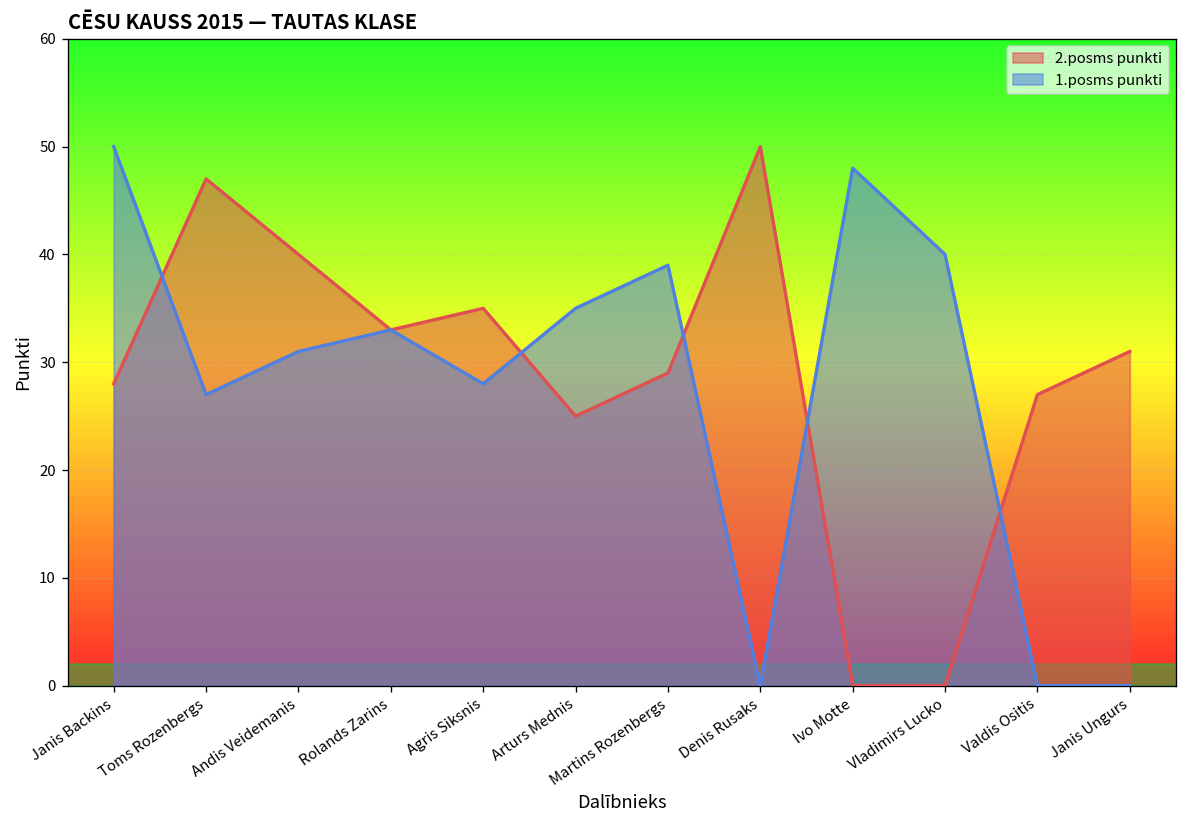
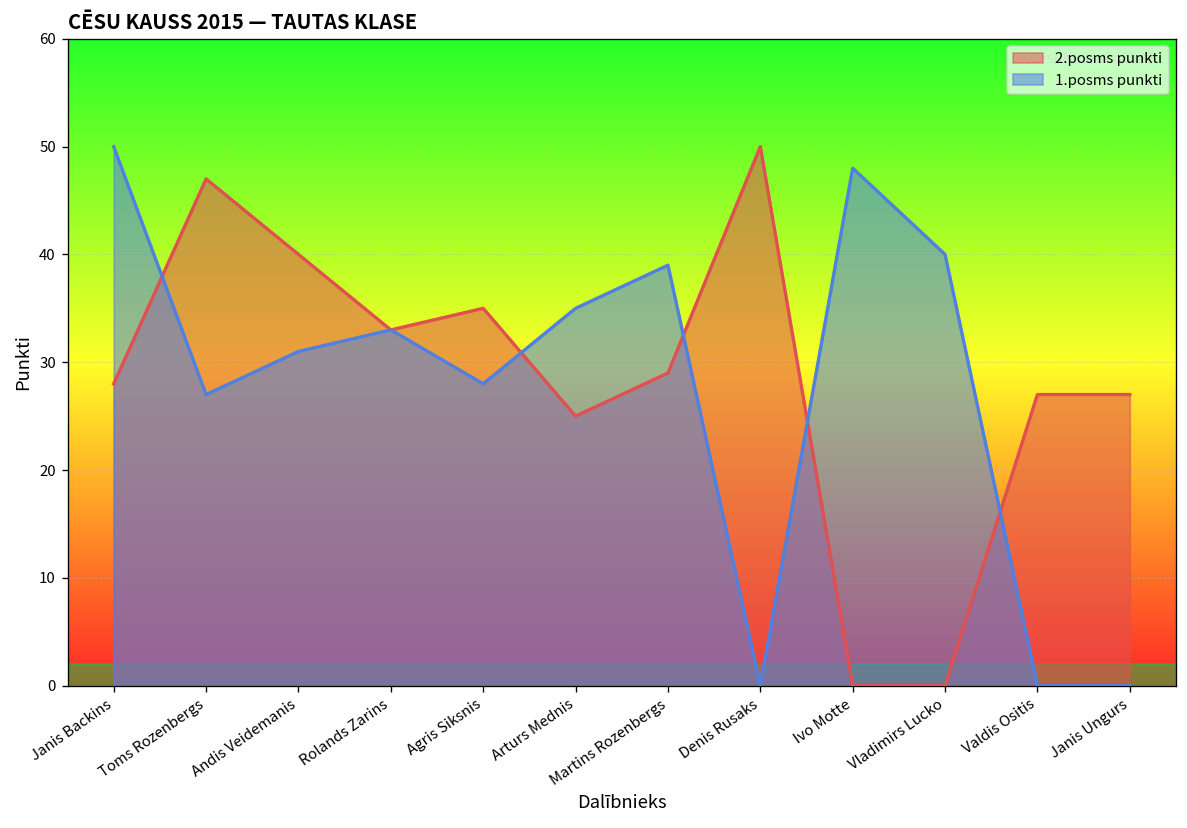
  {
    "2.posms punkti": {
      "Janis Backins": 28,
      "Toms Rozenbergs": 47,
      "Andis Veidemanis": 40,
      "Agris Siksnis": 35,
      "Arturs Mednis": 25,
      "Martins Rozenbergs": 29,
      "Denis Rusaks": 50,
      "Valdis Ositis": 27,
-     "Janis Ungurs": 31
+     "Janis Ungurs": 27
    },
    "1.posms punkti": {
      "Janis Backins": 50,
      "Toms Rozenbergs": 27,
      "Andis Veidemanis": 31,
      "Agris Siksnis": 28,
      "Arturs Mednis": 35,
      "Martins Rozenbergs": 39,
      "Ivo Motte": 48,
      "Vladimirs Lucko": 40
    }
  }
